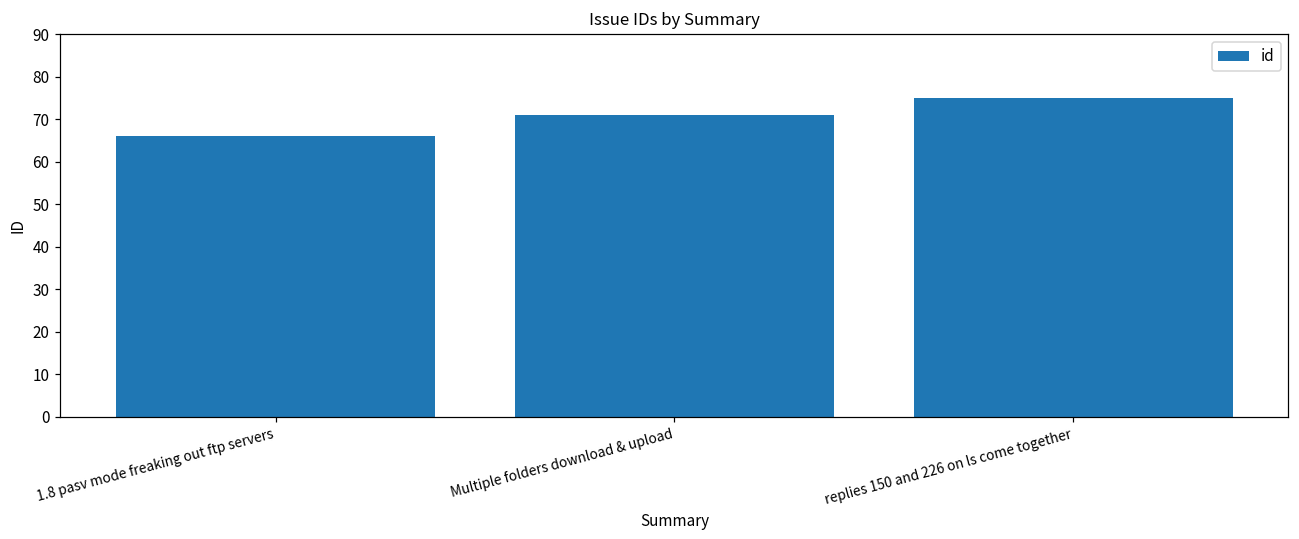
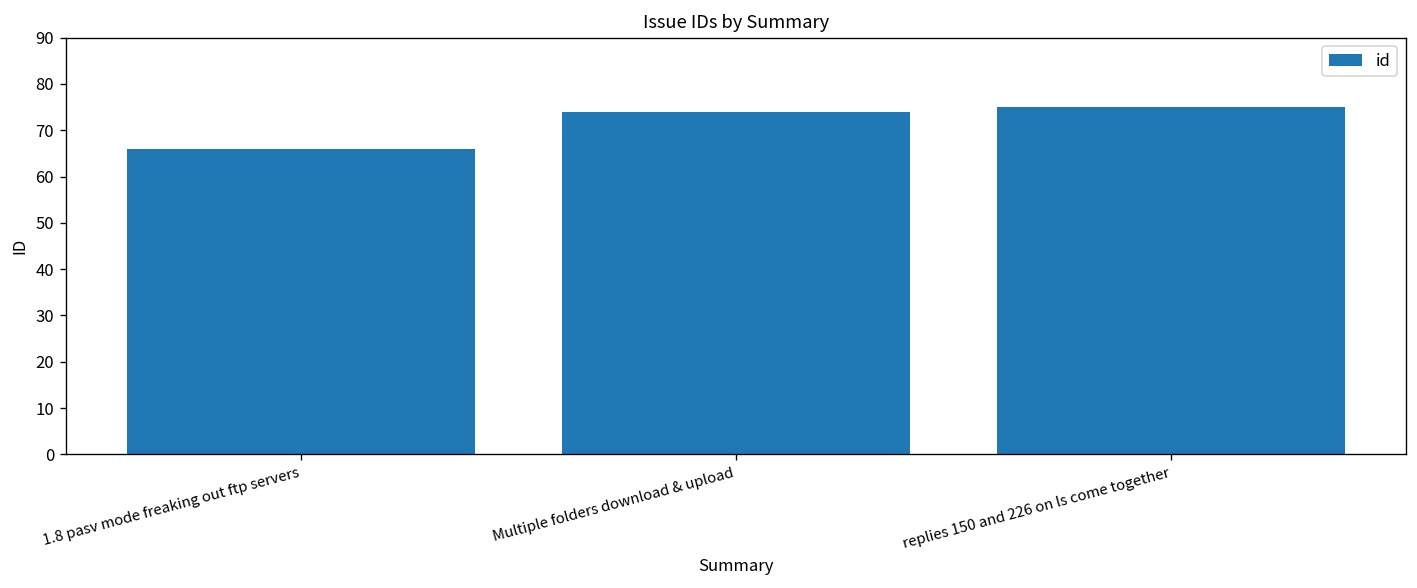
  {
    "1.8 pasv mode freaking out ftp servers": 66,
-   "Multiple folders download & upload": 71,
+   "Multiple folders download & upload": 74,
    "replies 150 and 226 on ls come together": 75
  }
